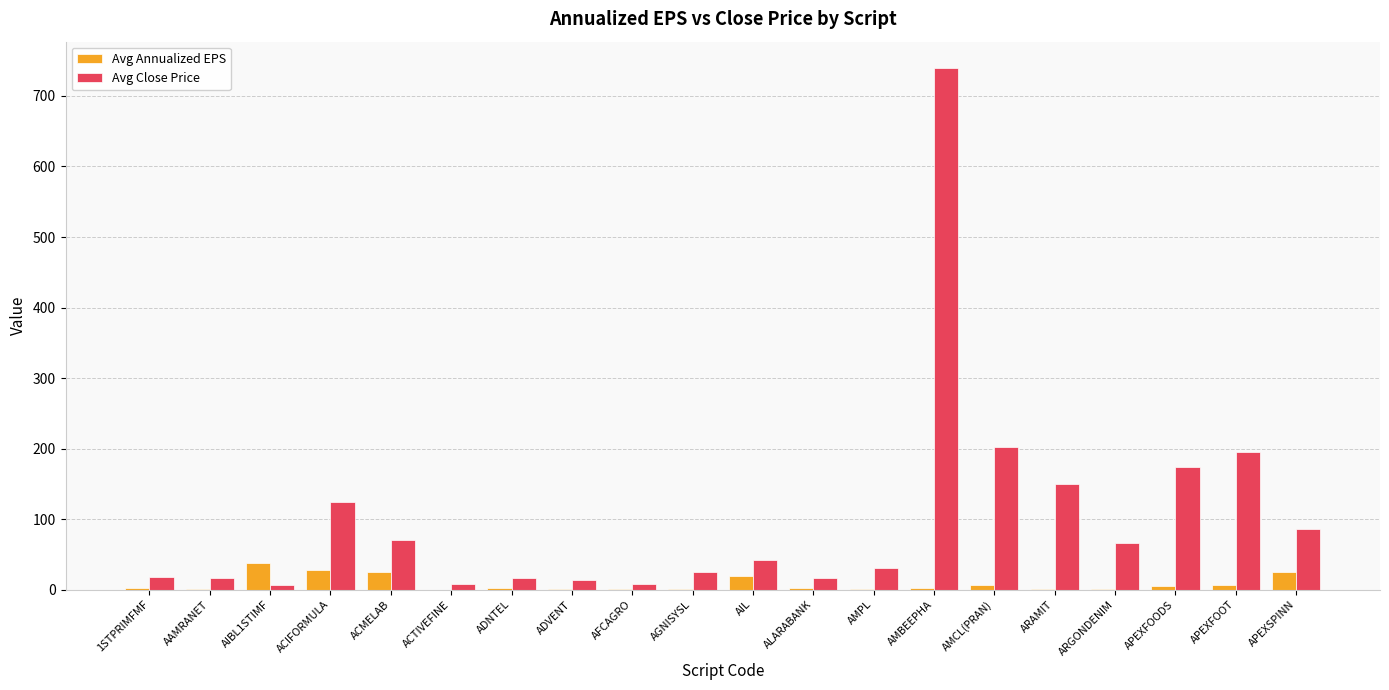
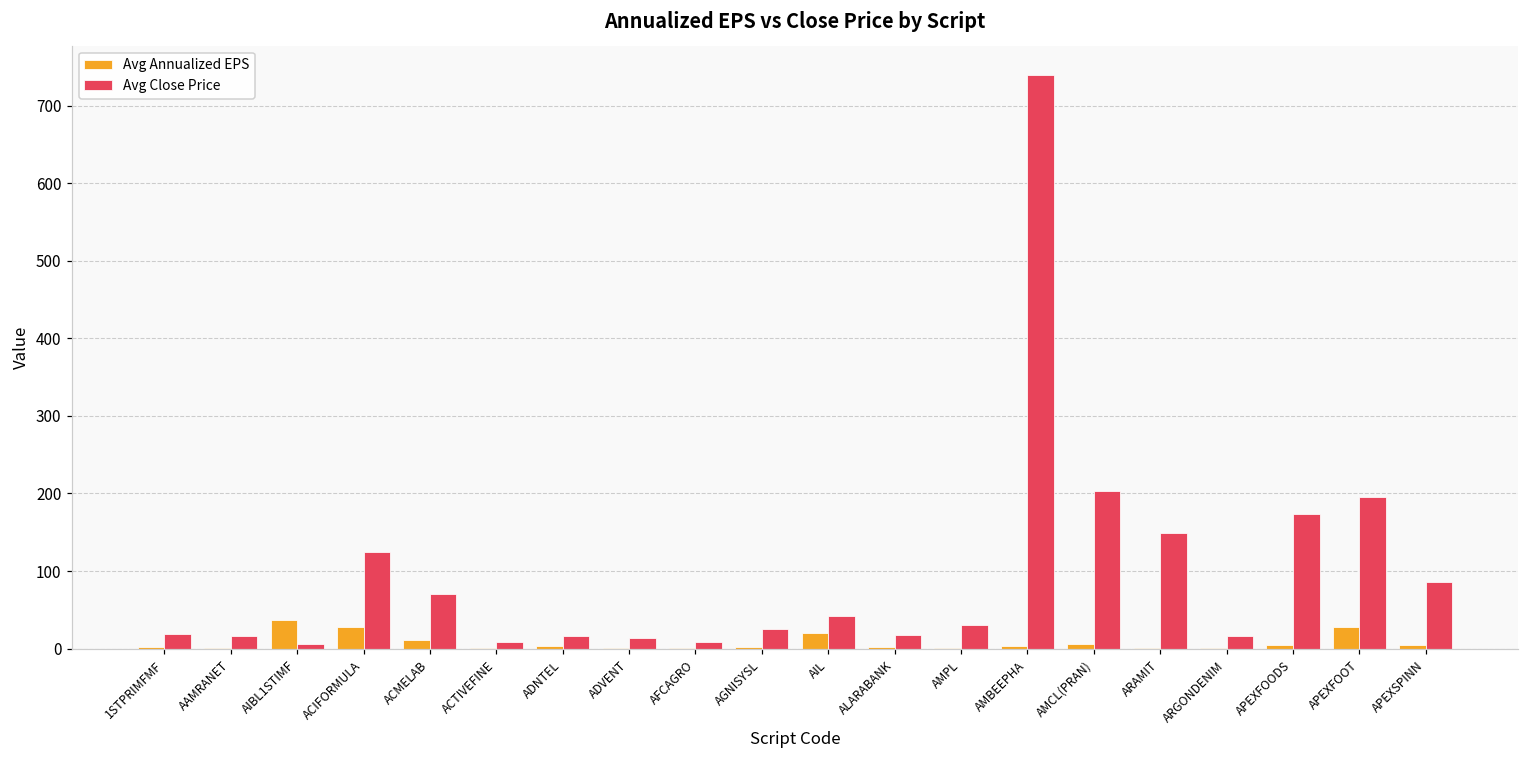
  {
    "Avg Annualized EPS": {
      "AIBL1STIMF": 40,
      "ACIFORMULA": 30,
-     "ACMELAB": 30,
+     "ACMELAB": 10,
      "AIL": 20,
      "AMCL(PRAN)": 10,
      "APEXFOODS": 0,
-     "APEXFOOT": 10,
-     "APEXSPINN": 20
+     "APEXFOOT": 30,
+     "APEXSPINN": 0
    },
    "Avg Close Price": {
      "1STPRIMFMF": 20,
      "AAMRANET": 20,
      "AIBL1STIMF": 10,
      "ACIFORMULA": 120,
      "ACMELAB": 70,
      "ACTIVEFINE": 10,
      "ADNTEL": 20,
      "ADVENT": 10,
      "AFCAGRO": 10,
      "AGNISYSL": 30,
      "AIL": 40,
      "ALARABANK": 20,
      "AMPL": 30,
      "AMBEEPHA": 740,
      "AMCL(PRAN)": 200,
      "ARAMIT": 150,
-     "ARGONDENIM": 70,
+     "ARGONDENIM": 20,
      "APEXFOODS": 170,
      "APEXFOOT": 200,
      "APEXSPINN": 90
    }
  }
